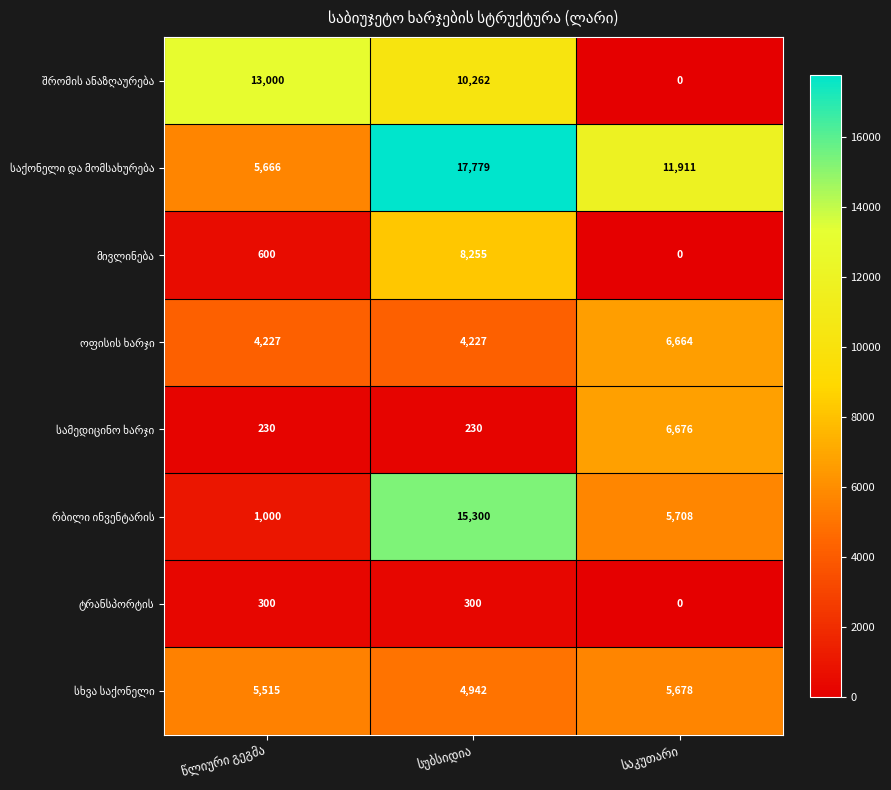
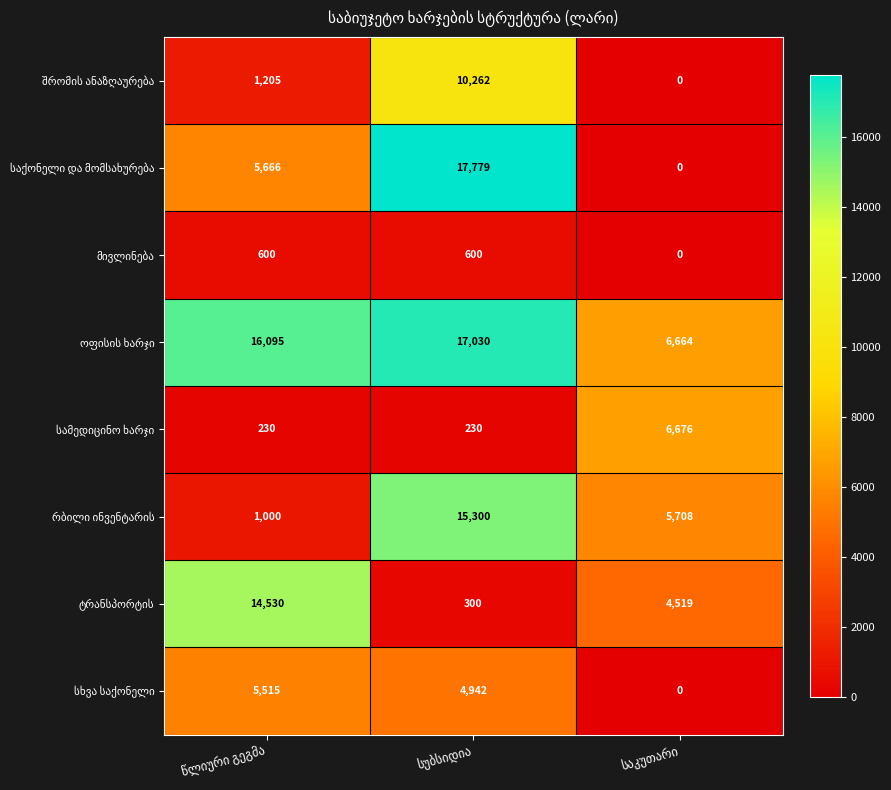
  {
    "შრომის ანაზღაურება": {
-     "წლიური გეგმა": "13,000",
+     "წლიური გეგმა": "1,205",
      "სუბსიდია": "10,262",
      "საკუთარი": "0"
    },
    "საქონელი და მომსახურება": {
      "წლიური გეგმა": "5,666",
      "სუბსიდია": "17,779",
-     "საკუთარი": "11,911"
+     "საკუთარი": "0"
    },
    "მივლინება": {
      "წლიური გეგმა": "600",
-     "სუბსიდია": "8,255",
+     "სუბსიდია": "600",
      "საკუთარი": "0"
    },
    "ოფისის ხარჯი": {
-     "წლიური გეგმა": "4,227",
-     "სუბსიდია": "4,227",
+     "წლიური გეგმა": "16,095",
+     "სუბსიდია": "17,030",
      "საკუთარი": "6,664"
    },
    "სამედიცინო ხარჯი": {
      "წლიური გეგმა": "230",
      "სუბსიდია": "230",
      "საკუთარი": "6,676"
    },
    "რბილი ინვენტარის": {
      "წლიური გეგმა": "1,000",
      "სუბსიდია": "15,300",
      "საკუთარი": "5,708"
    },
    "ტრანსპორტის": {
-     "წლიური გეგმა": "300",
+     "წლიური გეგმა": "14,530",
      "სუბსიდია": "300",
-     "საკუთარი": "0"
+     "საკუთარი": "4,519"
    },
    "სხვა საქონელი": {
      "წლიური გეგმა": "5,515",
      "სუბსიდია": "4,942",
-     "საკუთარი": "5,678"
+     "საკუთარი": "0"
    }
  }
